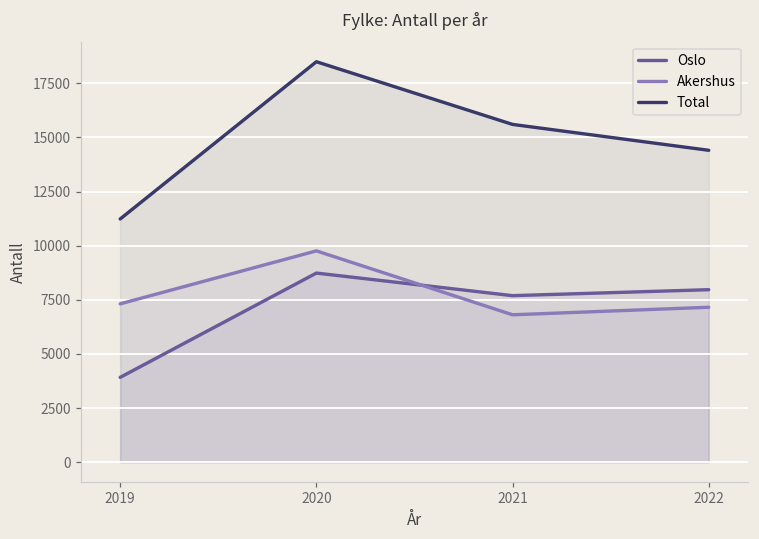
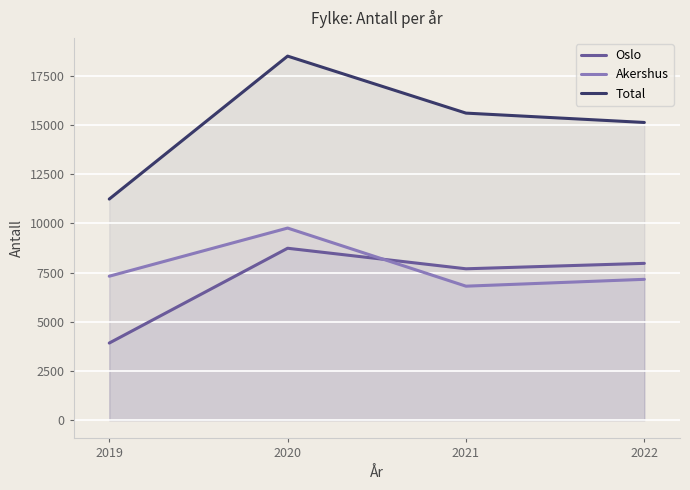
  {
    "Total": {
      "2019": 11200,
      "2020": 18500,
      "2021": 15600,
-     "2022": 14400
+     "2022": 15100
    }
  }
